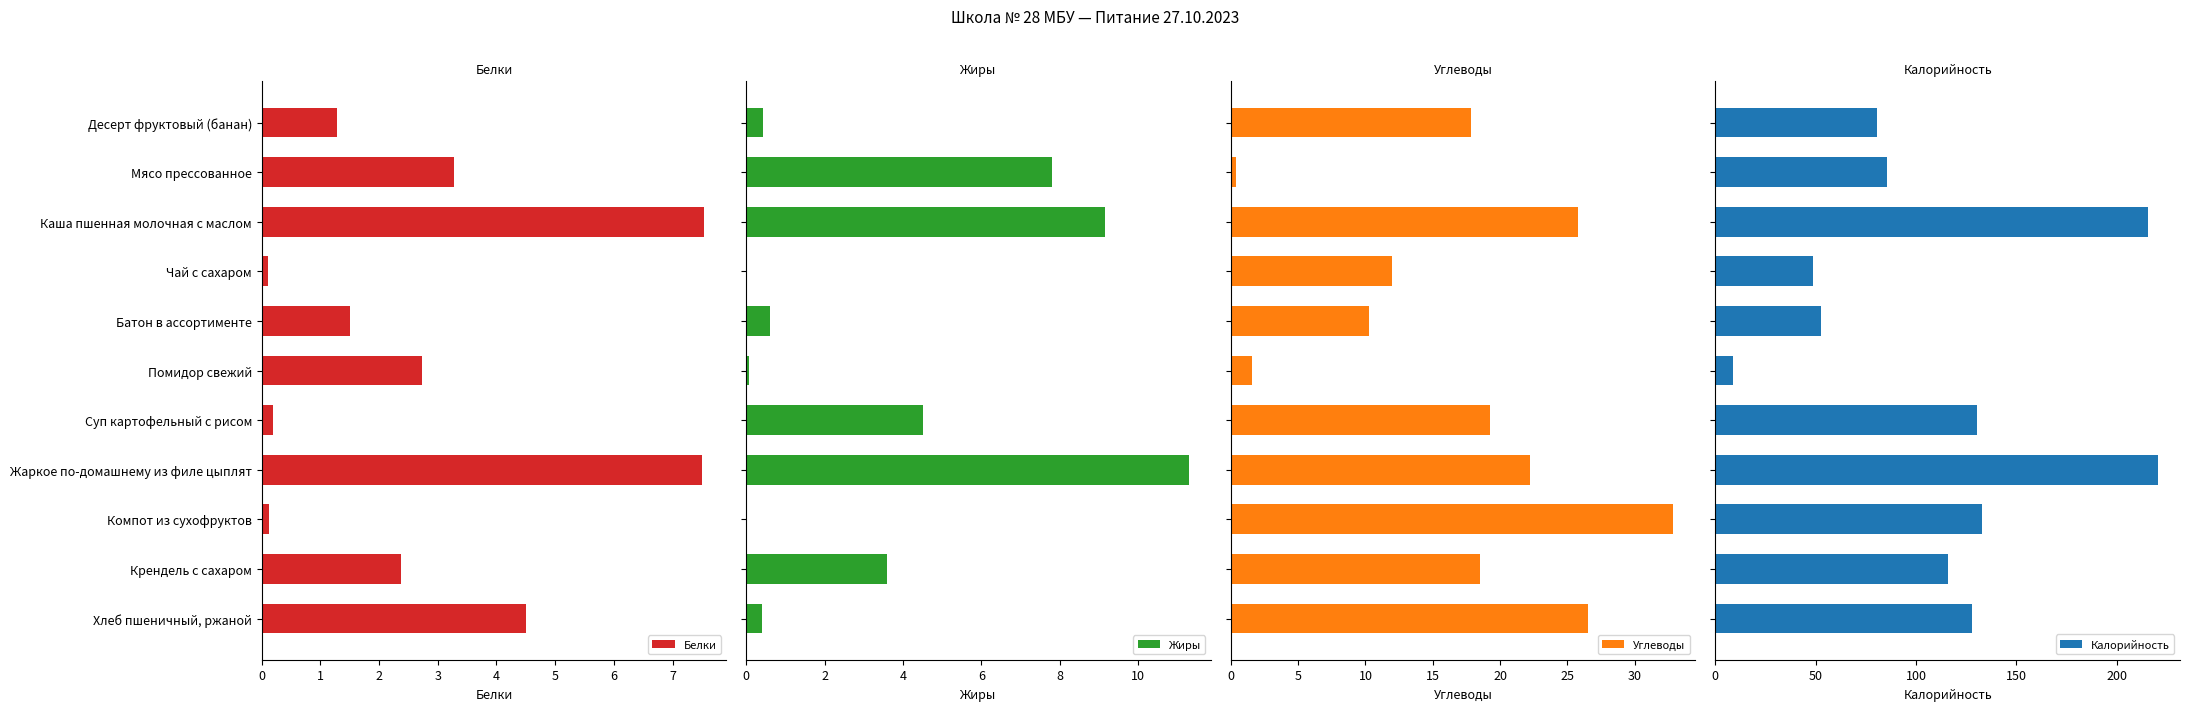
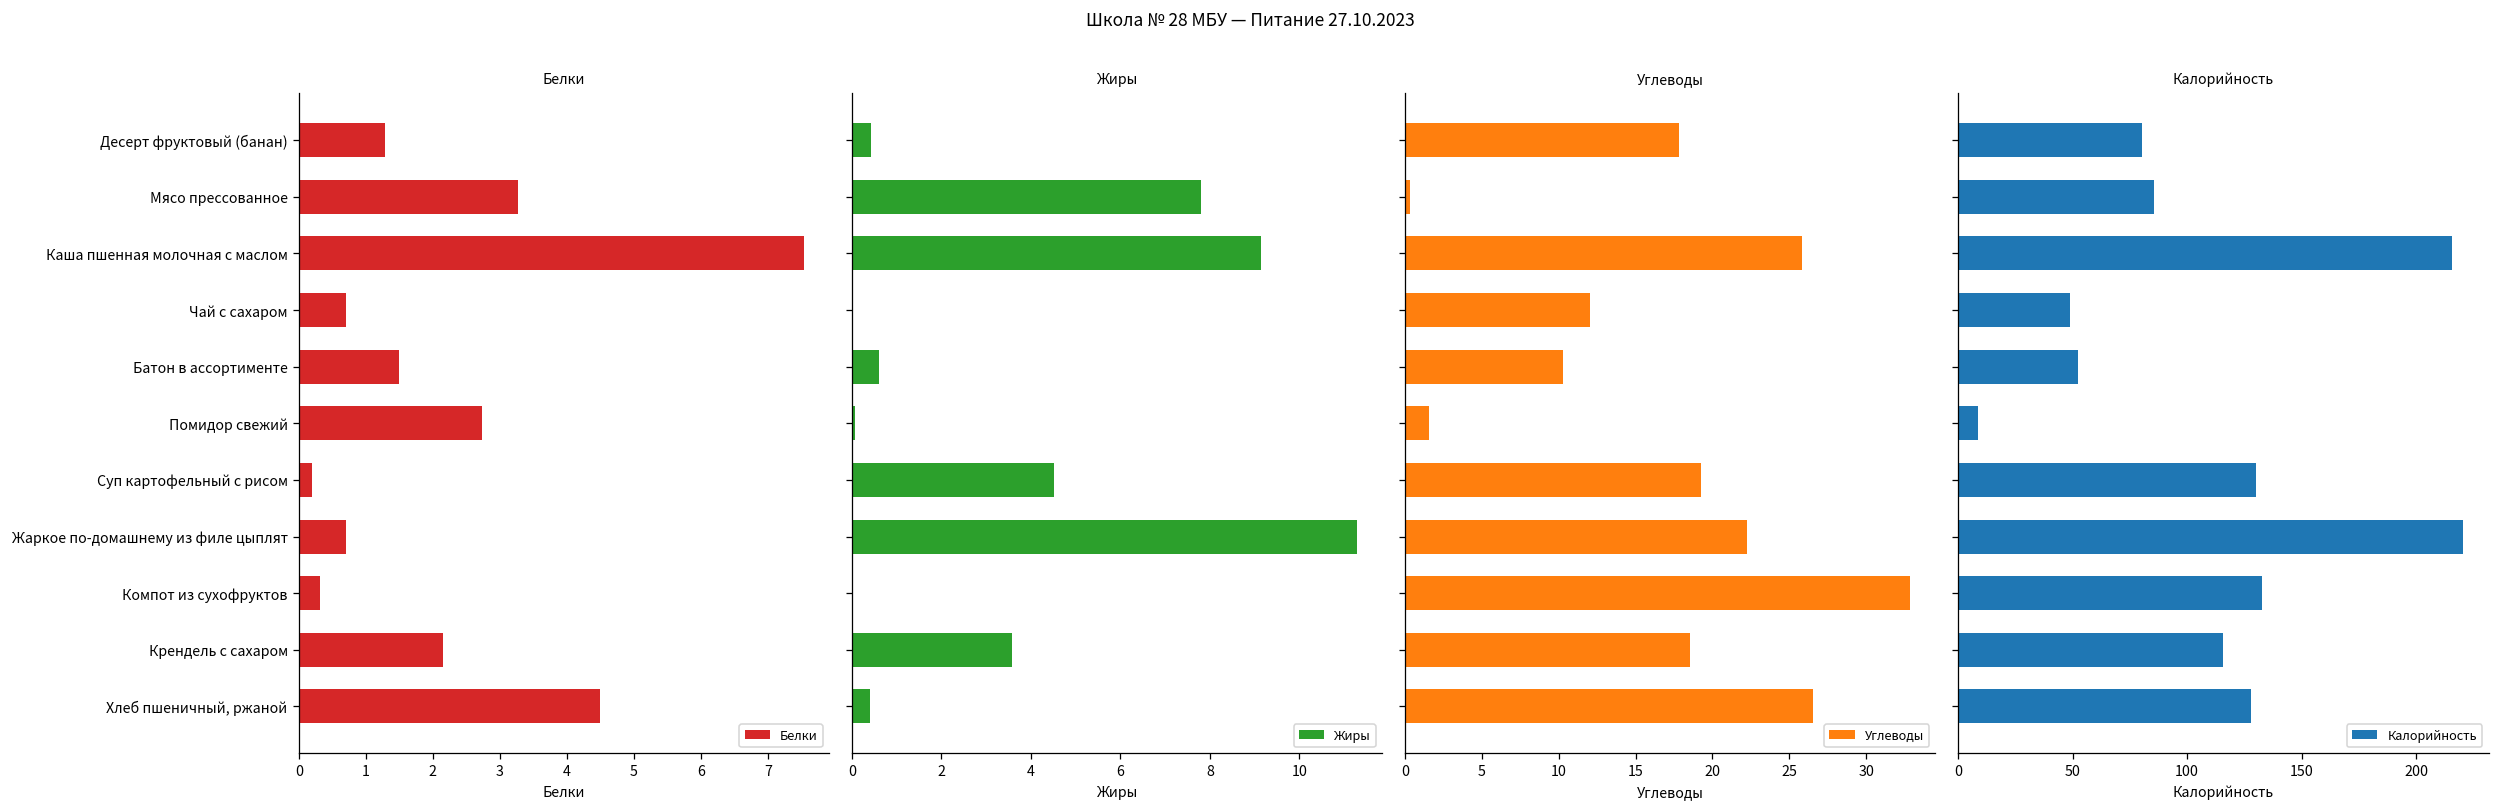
  {
    "Белки": {
      "Десерт фруктовый (банан)": 1.3,
      "Мясо прессованное": 3.3,
      "Каша пшенная молочная с маслом": 7.5,
-     "Чай с сахаром": 0.1,
+     "Чай с сахаром": 0.7,
      "Батон в ассортименте": 1.5,
      "Помидор свежий": 2.7,
      "Суп картофельный с рисом": 0.2,
-     "Жаркое по-домашнему из филе цыплят": 7.5,
-     "Компот из сухофруктов": 0.1,
-     "Крендель с сахаром": 2.4,
+     "Жаркое по-домашнему из филе цыплят": 0.7,
+     "Компот из сухофруктов": 0.3,
+     "Крендель с сахаром": 2.2,
      "Хлеб пшеничный, ржаной": 4.5
    }
  }
